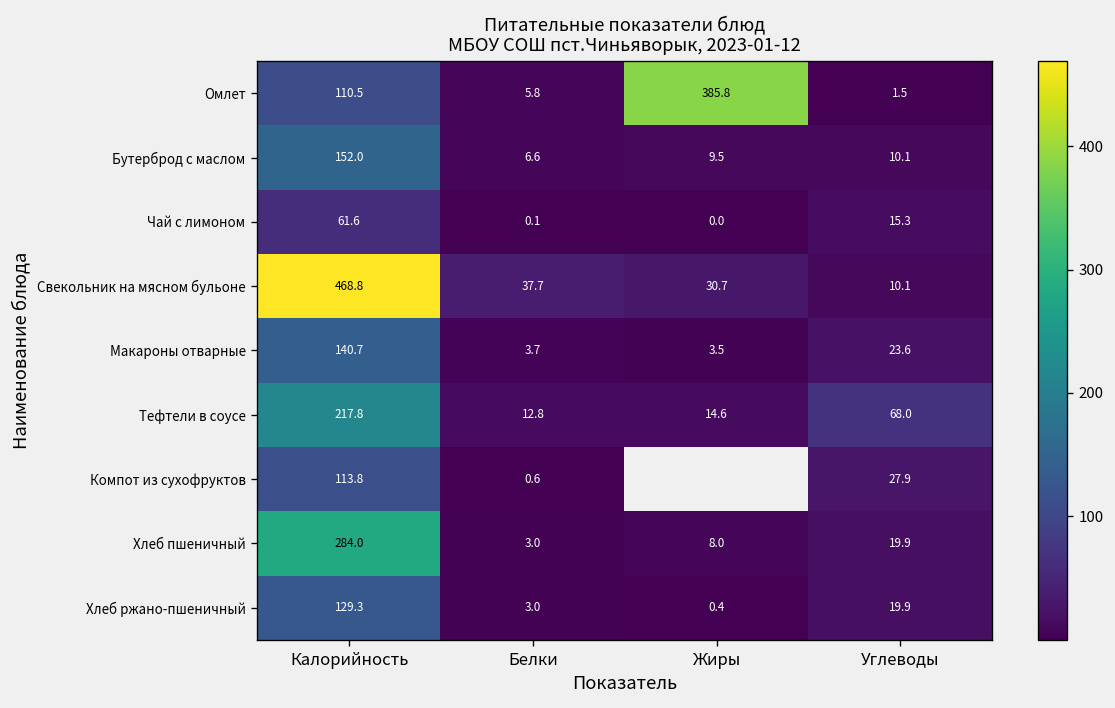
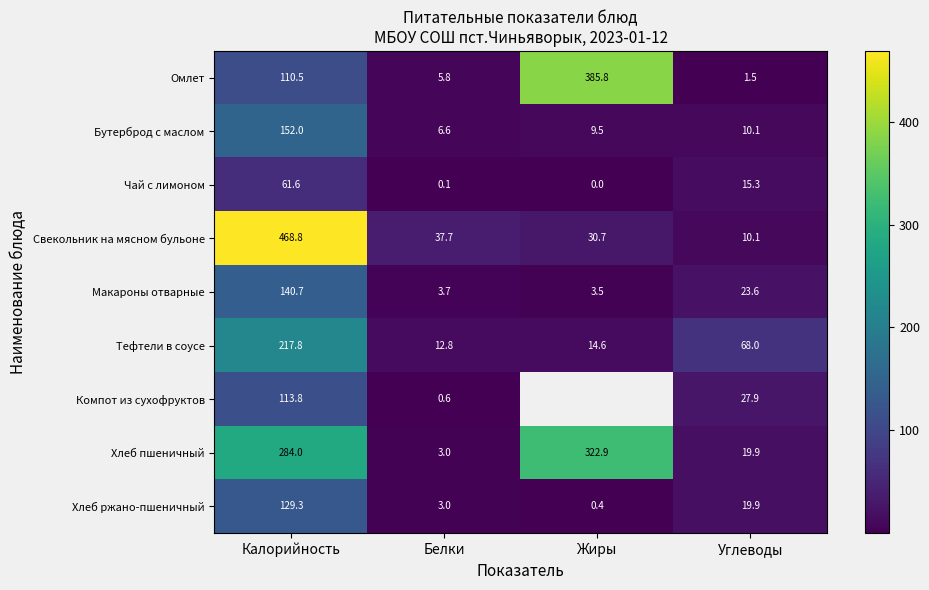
  {
    "Омлет": {
      "Калорийность": 110.5,
      "Белки": 5.8,
      "Жиры": 385.8,
      "Углеводы": 1.5
    },
    "Бутерброд с маслом": {
      "Калорийность": 152.0,
      "Белки": 6.6,
      "Жиры": 9.5,
      "Углеводы": 10.1
    },
    "Чай с лимоном": {
      "Калорийность": 61.6,
      "Белки": 0.1,
      "Жиры": 0.0,
      "Углеводы": 15.3
    },
    "Свекольник на мясном бульоне": {
      "Калорийность": 468.8,
      "Белки": 37.7,
      "Жиры": 30.7,
      "Углеводы": 10.1
    },
    "Макароны отварные": {
      "Калорийность": 140.7,
      "Белки": 3.7,
      "Жиры": 3.5,
      "Углеводы": 23.6
    },
    "Тефтели в соусе": {
      "Калорийность": 217.8,
      "Белки": 12.8,
      "Жиры": 14.6,
      "Углеводы": 68.0
    },
    "Компот из сухофруктов": {
      "Калорийность": 113.8,
      "Белки": 0.6,
      "Углеводы": 27.9
    },
    "Хлеб пшеничный": {
      "Калорийность": 284.0,
      "Белки": 3.0,
-     "Жиры": 8.0,
+     "Жиры": 322.9,
      "Углеводы": 19.9
    },
    "Хлеб ржано-пшеничный": {
      "Калорийность": 129.3,
      "Белки": 3.0,
      "Жиры": 0.4,
      "Углеводы": 19.9
    }
  }
